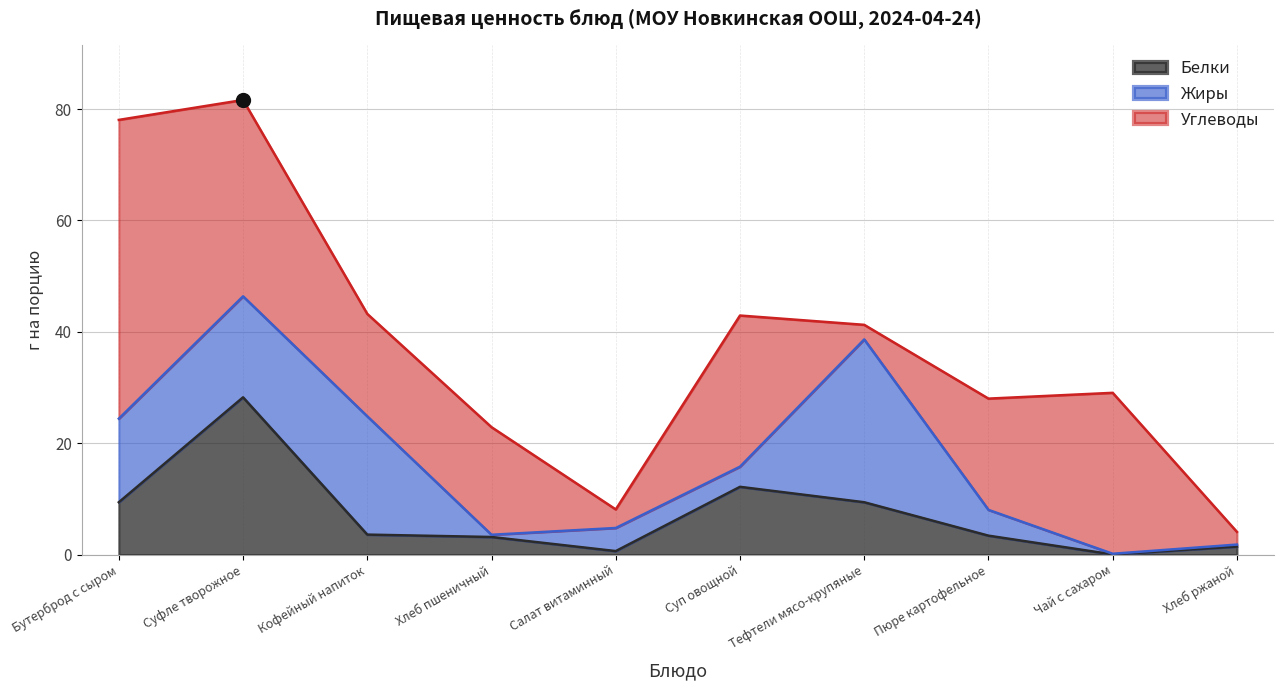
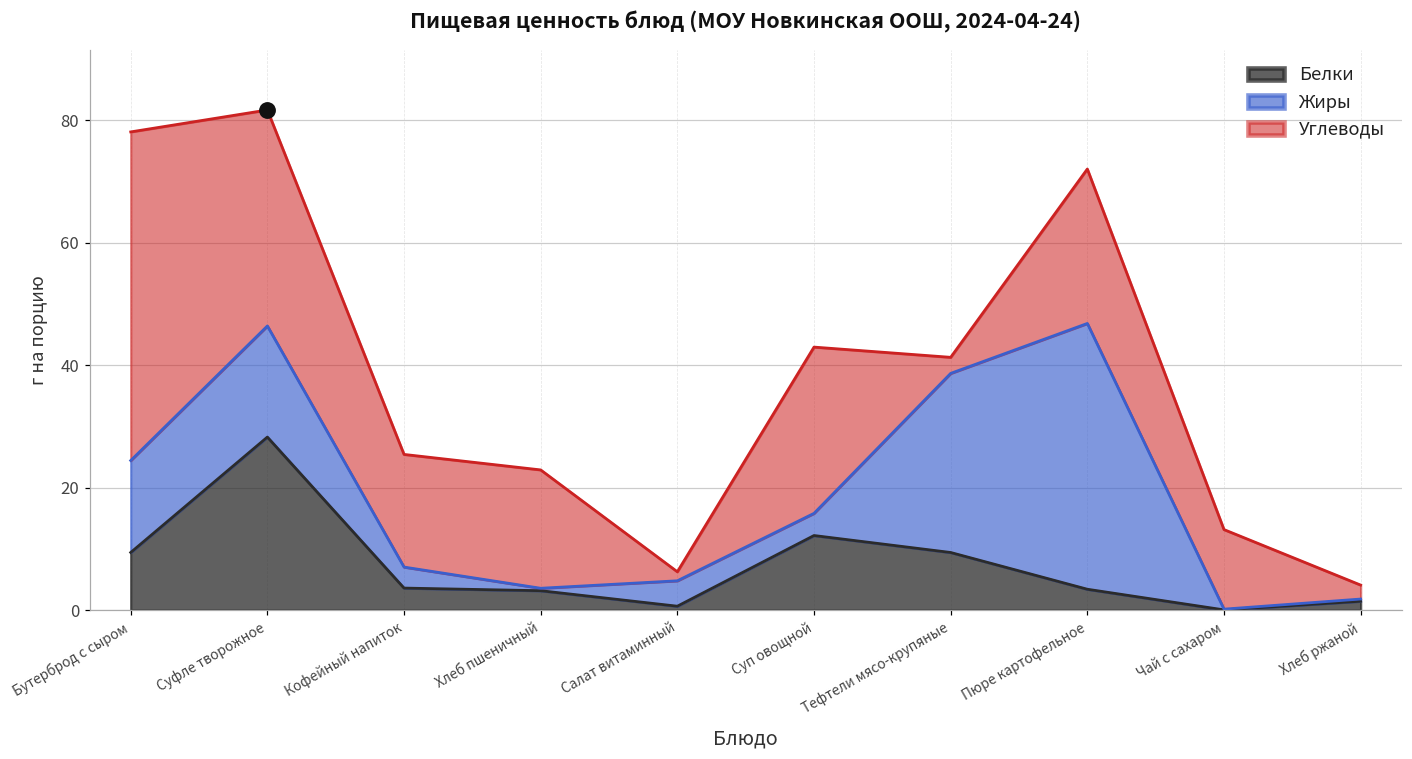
  {
    "Жиры": {
      "Бутерброд с сыром": 15,
      "Суфле творожное": 18,
-     "Кофейный напиток": 21,
+     "Кофейный напиток": 3,
      "Салат витаминный": 4,
      "Суп овощной": 4,
      "Тефтели мясо-крупяные": 29,
-     "Пюре картофельное": 5
+     "Пюре картофельное": 43
    },
    "Углеводы": {
      "Бутерброд с сыром": 54,
      "Кофейный напиток": 18,
      "Хлеб пшеничный": 19,
-     "Салат витаминный": 3,
+     "Салат витаминный": 1,
      "Суп овощной": 27,
      "Тефтели мясо-крупяные": 3,
-     "Пюре картофельное": 20,
-     "Чай с сахаром": 29,
+     "Пюре картофельное": 25,
+     "Чай с сахаром": 13,
      "Хлеб ржаной": 2
    }
  }
